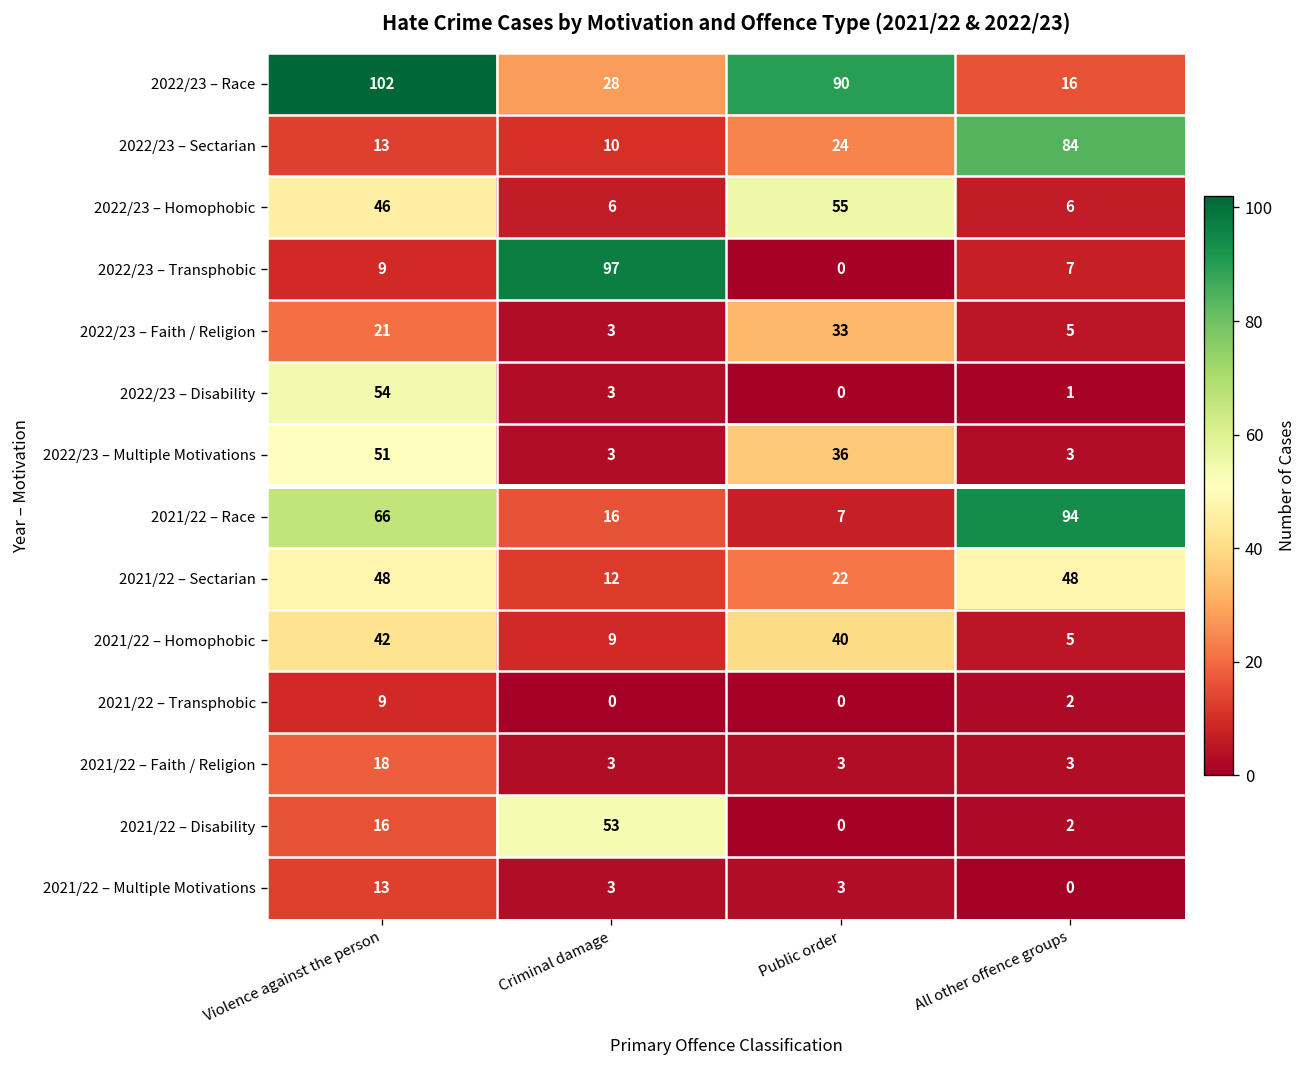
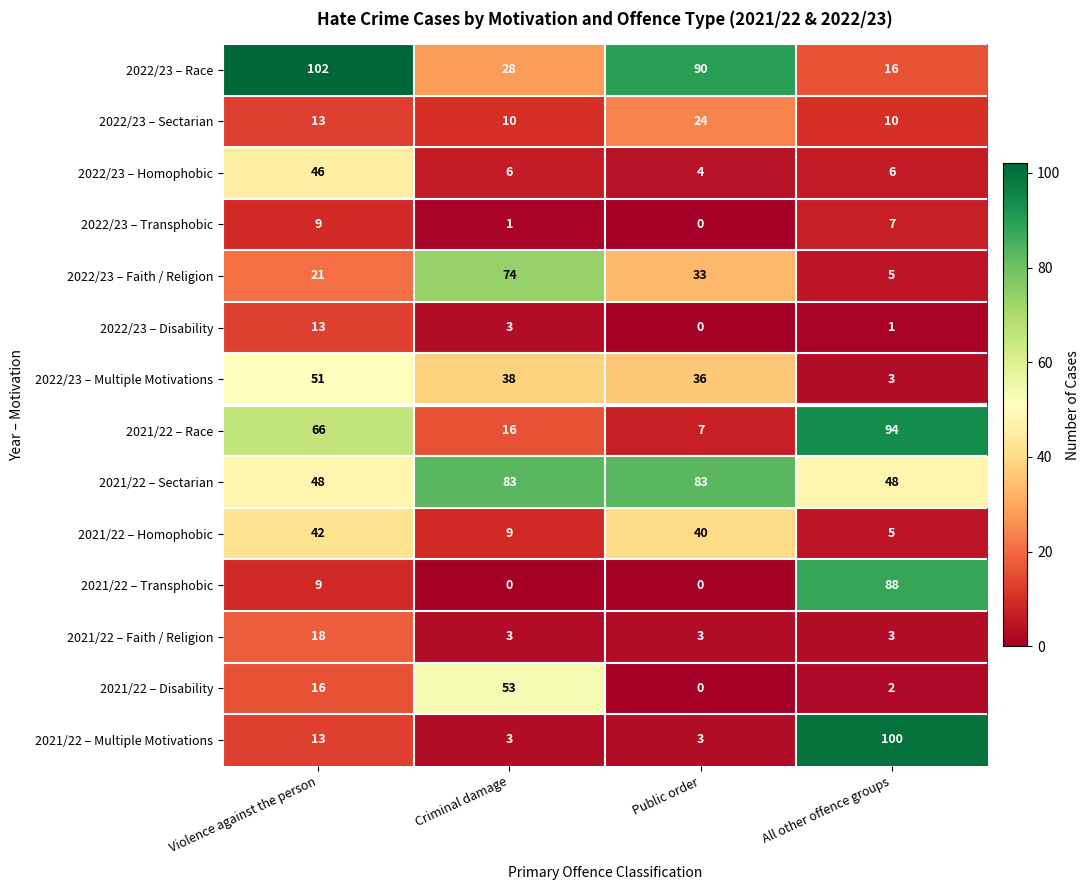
  {
    "2022/23 – Race": {
      "Violence against the person": 102,
      "Criminal damage": 28,
      "Public order": 90,
      "All other offence groups": 16
    },
    "2022/23 – Sectarian": {
      "Violence against the person": 13,
      "Criminal damage": 10,
      "Public order": 24,
-     "All other offence groups": 84
+     "All other offence groups": 10
    },
    "2022/23 – Homophobic": {
      "Violence against the person": 46,
      "Criminal damage": 6,
-     "Public order": 55,
+     "Public order": 4,
      "All other offence groups": 6
    },
    "2022/23 – Transphobic": {
      "Violence against the person": 9,
-     "Criminal damage": 97,
+     "Criminal damage": 1,
      "Public order": 0,
      "All other offence groups": 7
    },
    "2022/23 – Faith / Religion": {
      "Violence against the person": 21,
-     "Criminal damage": 3,
+     "Criminal damage": 74,
      "Public order": 33,
      "All other offence groups": 5
    },
    "2022/23 – Disability": {
-     "Violence against the person": 54,
+     "Violence against the person": 13,
      "Criminal damage": 3,
      "Public order": 0,
      "All other offence groups": 1
    },
    "2022/23 – Multiple Motivations": {
      "Violence against the person": 51,
-     "Criminal damage": 3,
+     "Criminal damage": 38,
      "Public order": 36,
      "All other offence groups": 3
    },
    "2021/22 – Race": {
      "Violence against the person": 66,
      "Criminal damage": 16,
      "Public order": 7,
      "All other offence groups": 94
    },
    "2021/22 – Sectarian": {
      "Violence against the person": 48,
-     "Criminal damage": 12,
-     "Public order": 22,
+     "Criminal damage": 83,
+     "Public order": 83,
      "All other offence groups": 48
    },
    "2021/22 – Homophobic": {
      "Violence against the person": 42,
      "Criminal damage": 9,
      "Public order": 40,
      "All other offence groups": 5
    },
    "2021/22 – Transphobic": {
      "Violence against the person": 9,
      "Criminal damage": 0,
      "Public order": 0,
-     "All other offence groups": 2
+     "All other offence groups": 88
    },
    "2021/22 – Faith / Religion": {
      "Violence against the person": 18,
      "Criminal damage": 3,
      "Public order": 3,
      "All other offence groups": 3
    },
    "2021/22 – Disability": {
      "Violence against the person": 16,
      "Criminal damage": 53,
      "Public order": 0,
      "All other offence groups": 2
    },
    "2021/22 – Multiple Motivations": {
      "Violence against the person": 13,
      "Criminal damage": 3,
      "Public order": 3,
-     "All other offence groups": 0
+     "All other offence groups": 100
    }
  }
